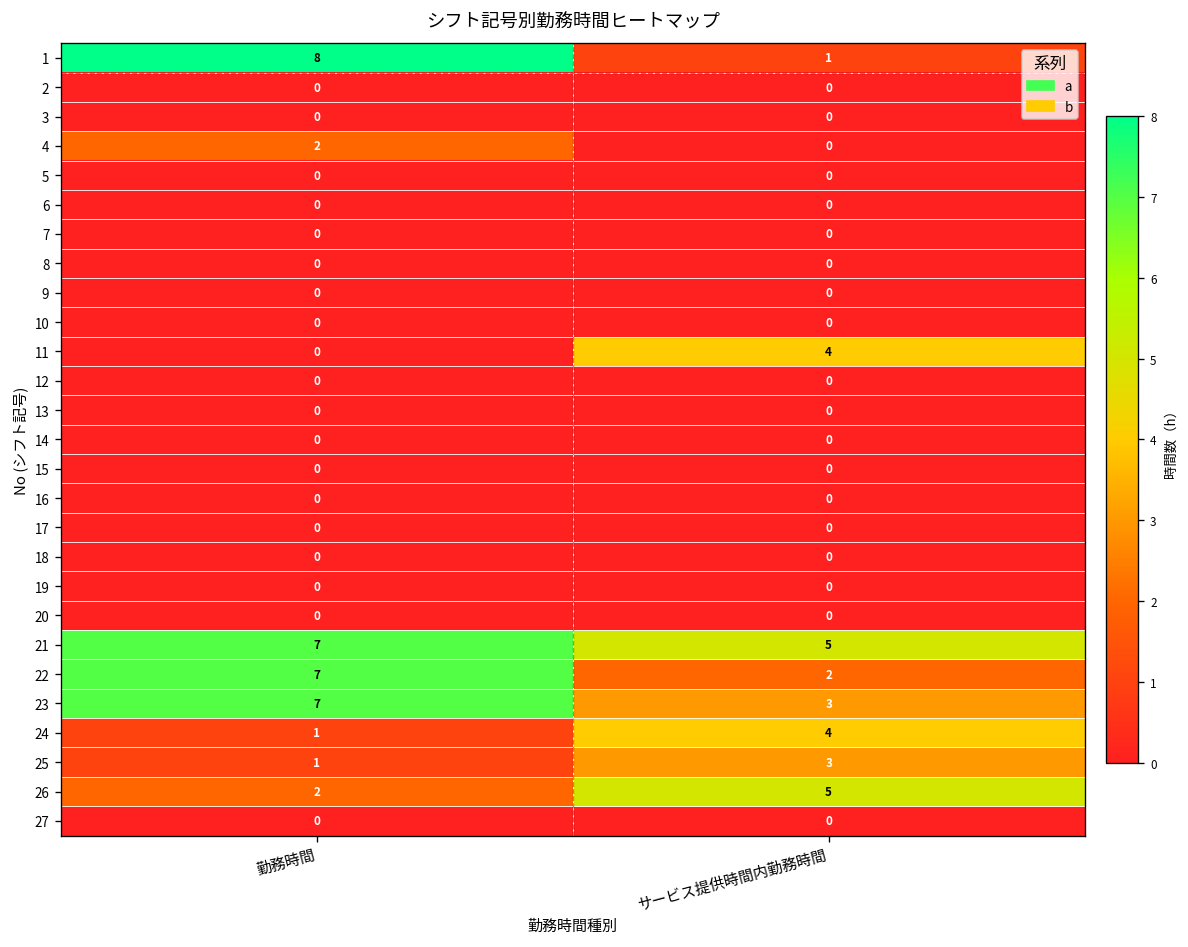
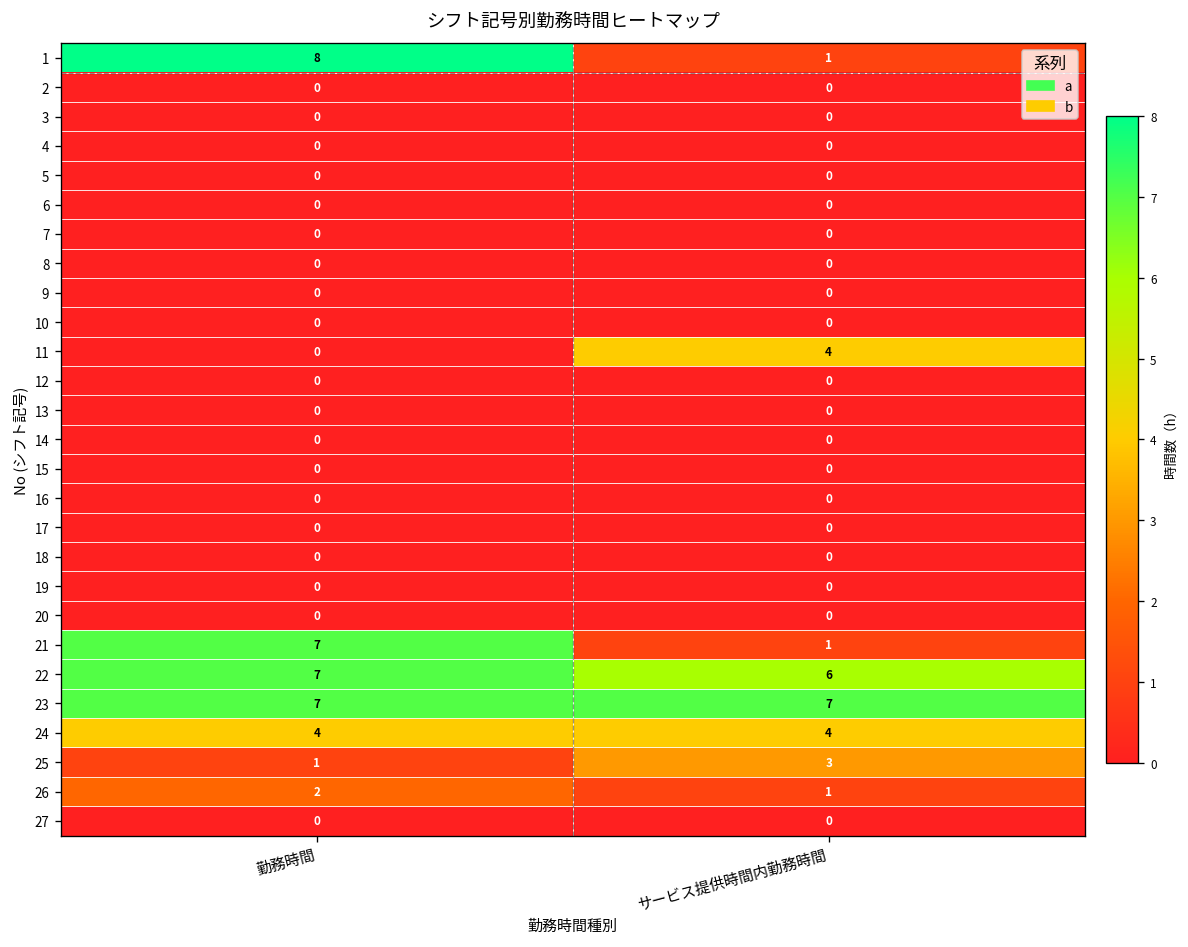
  {
    "1": {
      "勤務時間": 8,
      "サービス提供時間内勤務時間": 1
    },
    "2": {
      "勤務時間": 0,
      "サービス提供時間内勤務時間": 0
    },
    "3": {
      "勤務時間": 0,
      "サービス提供時間内勤務時間": 0
    },
    "4": {
-     "勤務時間": 2,
+     "勤務時間": 0,
      "サービス提供時間内勤務時間": 0
    },
    "5": {
      "勤務時間": 0,
      "サービス提供時間内勤務時間": 0
    },
    "6": {
      "勤務時間": 0,
      "サービス提供時間内勤務時間": 0
    },
    "7": {
      "勤務時間": 0,
      "サービス提供時間内勤務時間": 0
    },
    "8": {
      "勤務時間": 0,
      "サービス提供時間内勤務時間": 0
    },
    "9": {
      "勤務時間": 0,
      "サービス提供時間内勤務時間": 0
    },
    "10": {
      "勤務時間": 0,
      "サービス提供時間内勤務時間": 0
    },
    "11": {
      "勤務時間": 0,
      "サービス提供時間内勤務時間": 4
    },
    "12": {
      "勤務時間": 0,
      "サービス提供時間内勤務時間": 0
    },
    "13": {
      "勤務時間": 0,
      "サービス提供時間内勤務時間": 0
    },
    "14": {
      "勤務時間": 0,
      "サービス提供時間内勤務時間": 0
    },
    "15": {
      "勤務時間": 0,
      "サービス提供時間内勤務時間": 0
    },
    "16": {
      "勤務時間": 0,
      "サービス提供時間内勤務時間": 0
    },
    "17": {
      "勤務時間": 0,
      "サービス提供時間内勤務時間": 0
    },
    "18": {
      "勤務時間": 0,
      "サービス提供時間内勤務時間": 0
    },
    "19": {
      "勤務時間": 0,
      "サービス提供時間内勤務時間": 0
    },
    "20": {
      "勤務時間": 0,
      "サービス提供時間内勤務時間": 0
    },
    "21": {
      "勤務時間": 7,
-     "サービス提供時間内勤務時間": 5
+     "サービス提供時間内勤務時間": 1
    },
    "22": {
      "勤務時間": 7,
-     "サービス提供時間内勤務時間": 2
+     "サービス提供時間内勤務時間": 6
    },
    "23": {
      "勤務時間": 7,
-     "サービス提供時間内勤務時間": 3
+     "サービス提供時間内勤務時間": 7
    },
    "24": {
-     "勤務時間": 1,
+     "勤務時間": 4,
      "サービス提供時間内勤務時間": 4
    },
    "25": {
      "勤務時間": 1,
      "サービス提供時間内勤務時間": 3
    },
    "26": {
      "勤務時間": 2,
-     "サービス提供時間内勤務時間": 5
+     "サービス提供時間内勤務時間": 1
    },
    "27": {
      "勤務時間": 0,
      "サービス提供時間内勤務時間": 0
    }
  }
